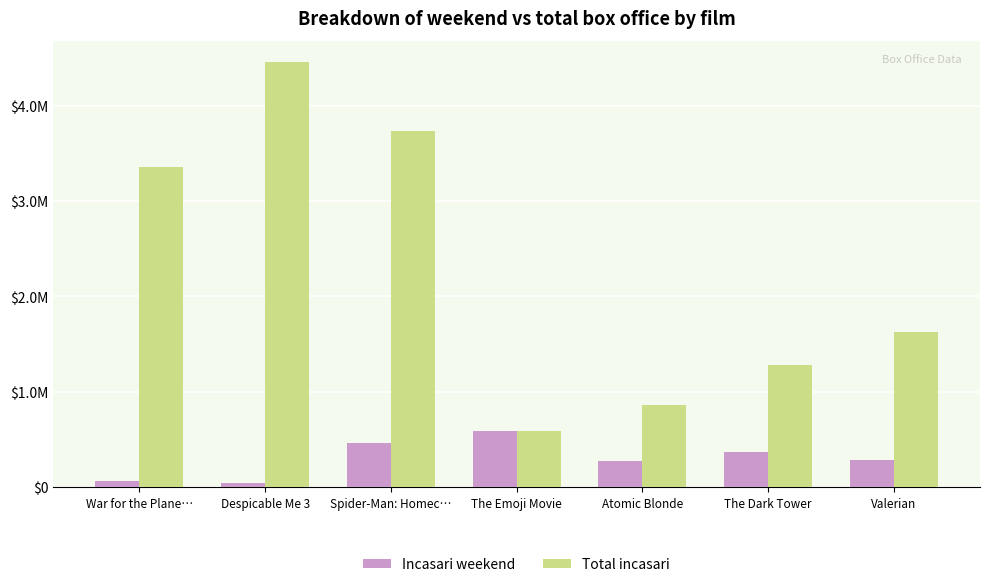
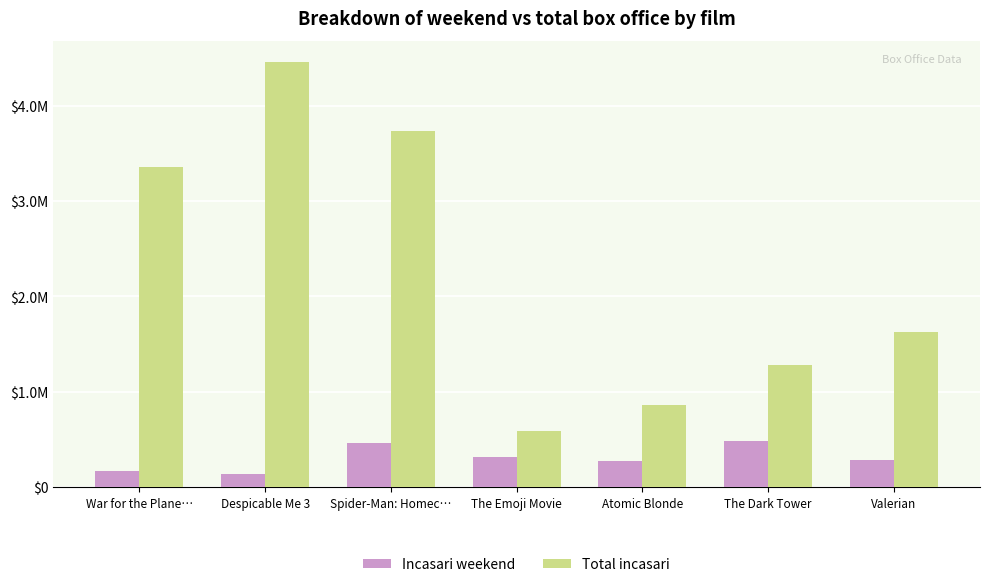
  {
    "Incasari weekend": {
-     "War for the Plane…": "$100000",
-     "Despicable Me 3": "$0",
+     "War for the Plane…": "$200000",
+     "Despicable Me 3": "$100000",
      "Spider-Man: Homec…": "$500000",
-     "The Emoji Movie": "$600000",
+     "The Emoji Movie": "$300000",
      "Atomic Blonde": "$300000",
-     "The Dark Tower": "$400000",
+     "The Dark Tower": "$500000",
      "Valerian": "$300000"
    },
    "Total incasari": {
      "War for the Plane…": "$3400000",
      "Despicable Me 3": "$4500000",
      "Spider-Man: Homec…": "$3700000",
      "The Emoji Movie": "$600000",
      "Atomic Blonde": "$900000",
      "The Dark Tower": "$1300000",
      "Valerian": "$1600000"
    }
  }
